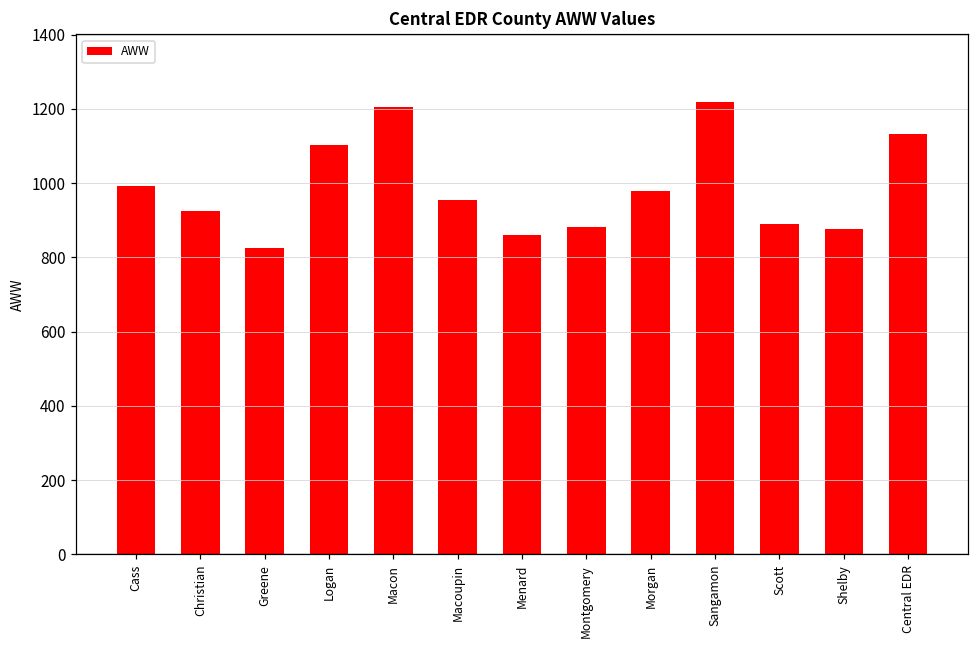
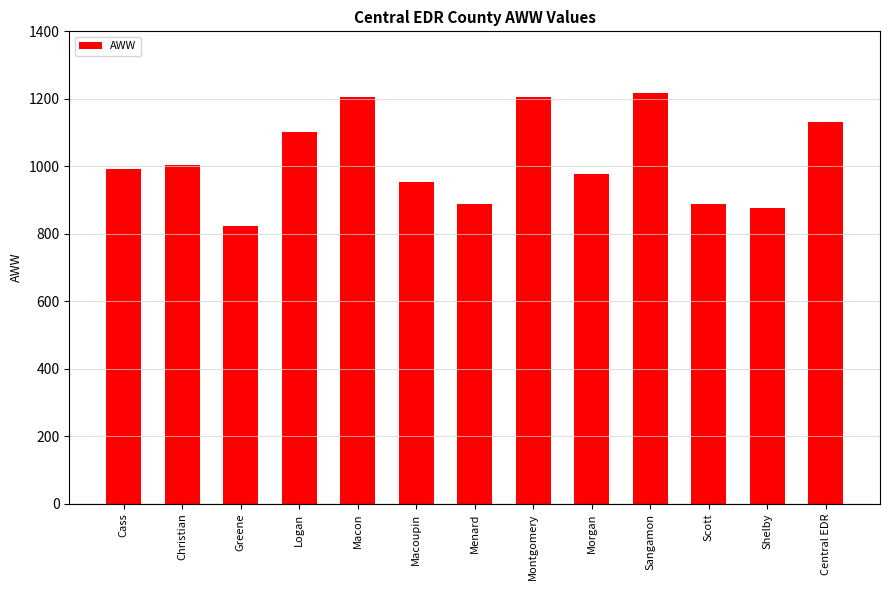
  {
    "Cass": 990,
-   "Christian": 920,
+   "Christian": 1000,
    "Greene": 820,
    "Logan": 1100,
    "Macon": 1210,
    "Macoupin": 950,
-   "Menard": 860,
-   "Montgomery": 880,
+   "Menard": 890,
+   "Montgomery": 1210,
    "Morgan": 980,
    "Sangamon": 1220,
    "Scott": 890,
    "Shelby": 880,
    "Central EDR": 1130
  }
